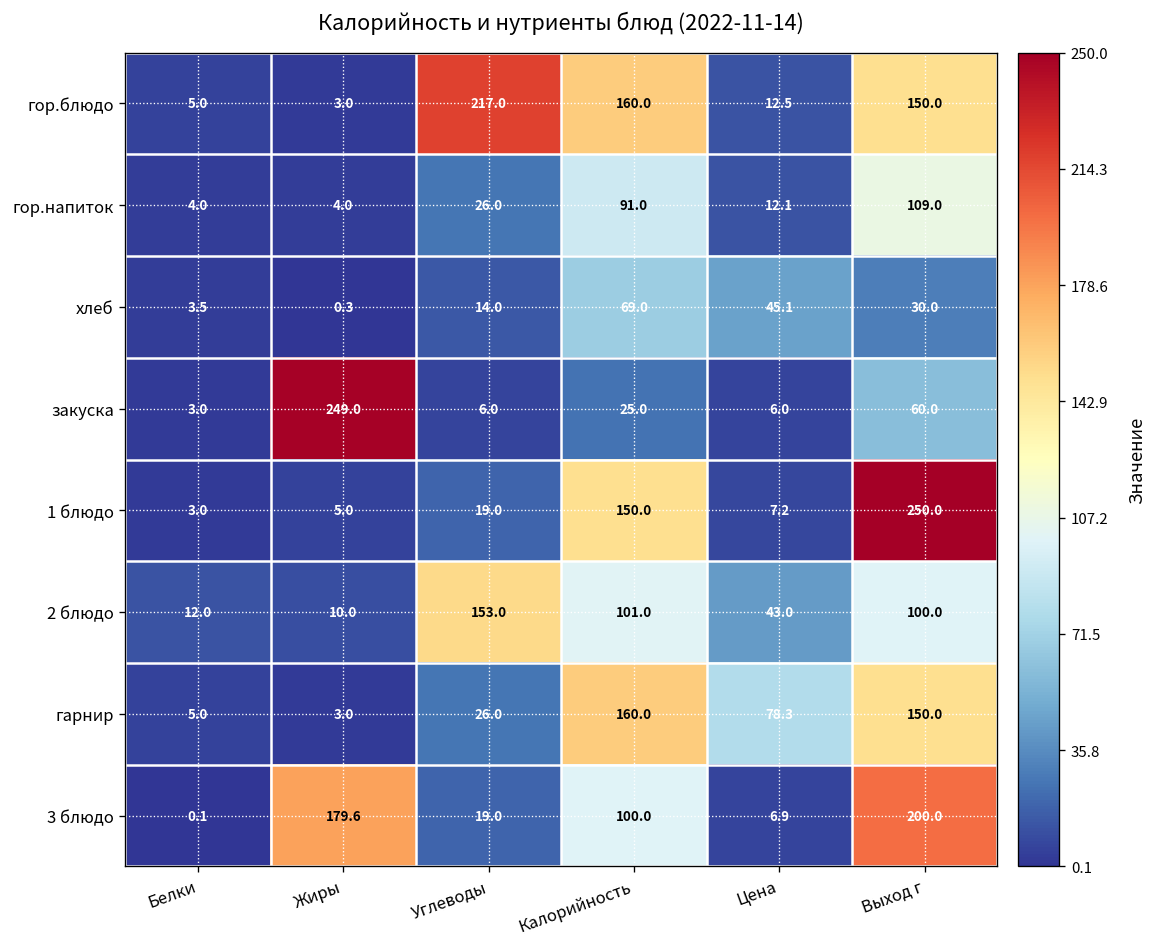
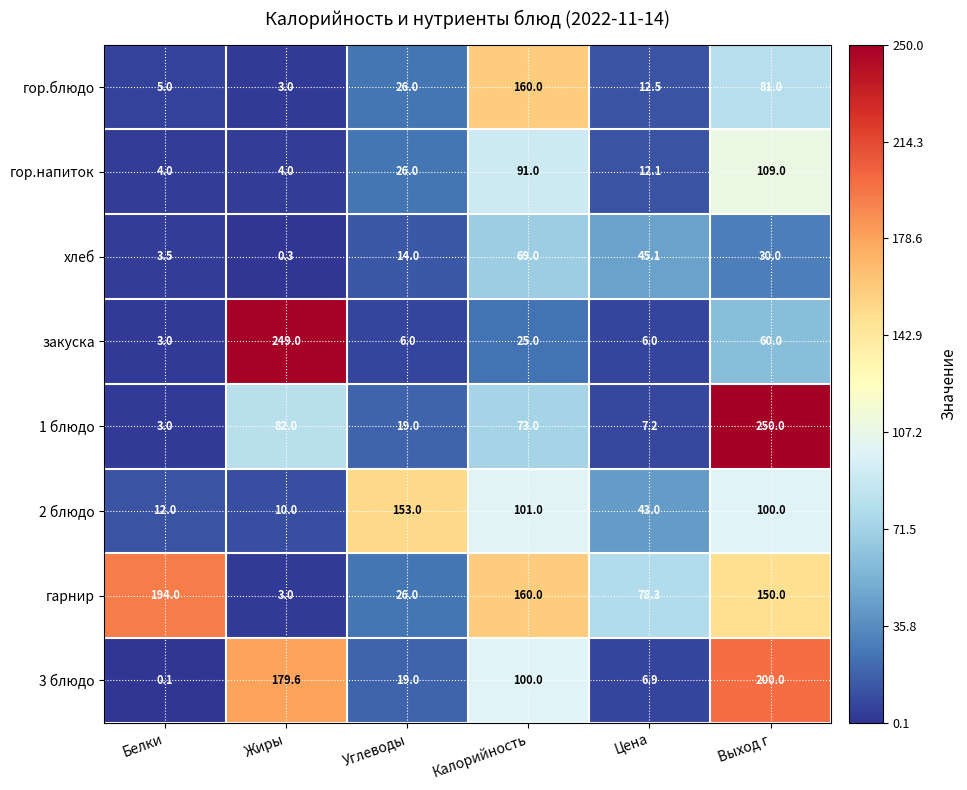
  {
    "гор.блюдо": {
      "Белки": 5.0,
      "Жиры": 3.0,
-     "Углеводы": 217.0,
+     "Углеводы": 26.0,
      "Калорийность": 160.0,
      "Цена": 12.5,
-     "Выход г": 150.0
+     "Выход г": 81.0
    },
    "гор.напиток": {
      "Белки": 4.0,
      "Жиры": 4.0,
      "Углеводы": 26.0,
      "Калорийность": 91.0,
      "Цена": 12.1,
      "Выход г": 109.0
    },
    "хлеб": {
      "Белки": 3.5,
      "Жиры": 0.3,
      "Углеводы": 14.0,
      "Калорийность": 69.0,
      "Цена": 45.1,
      "Выход г": 30.0
    },
    "закуска": {
      "Белки": 3.0,
      "Жиры": 249.0,
      "Углеводы": 6.0,
      "Калорийность": 25.0,
      "Цена": 6.0,
      "Выход г": 60.0
    },
    "1 блюдо": {
      "Белки": 3.0,
-     "Жиры": 5.0,
+     "Жиры": 82.0,
      "Углеводы": 19.0,
-     "Калорийность": 150.0,
+     "Калорийность": 73.0,
      "Цена": 7.2,
      "Выход г": 250.0
    },
    "2 блюдо": {
      "Белки": 12.0,
      "Жиры": 10.0,
      "Углеводы": 153.0,
      "Калорийность": 101.0,
      "Цена": 43.0,
      "Выход г": 100.0
    },
    "гарнир": {
-     "Белки": 5.0,
+     "Белки": 194.0,
      "Жиры": 3.0,
      "Углеводы": 26.0,
      "Калорийность": 160.0,
      "Цена": 78.3,
      "Выход г": 150.0
    },
    "3 блюдо": {
      "Белки": 0.1,
      "Жиры": 179.6,
      "Углеводы": 19.0,
      "Калорийность": 100.0,
      "Цена": 6.9,
      "Выход г": 200.0
    }
  }
